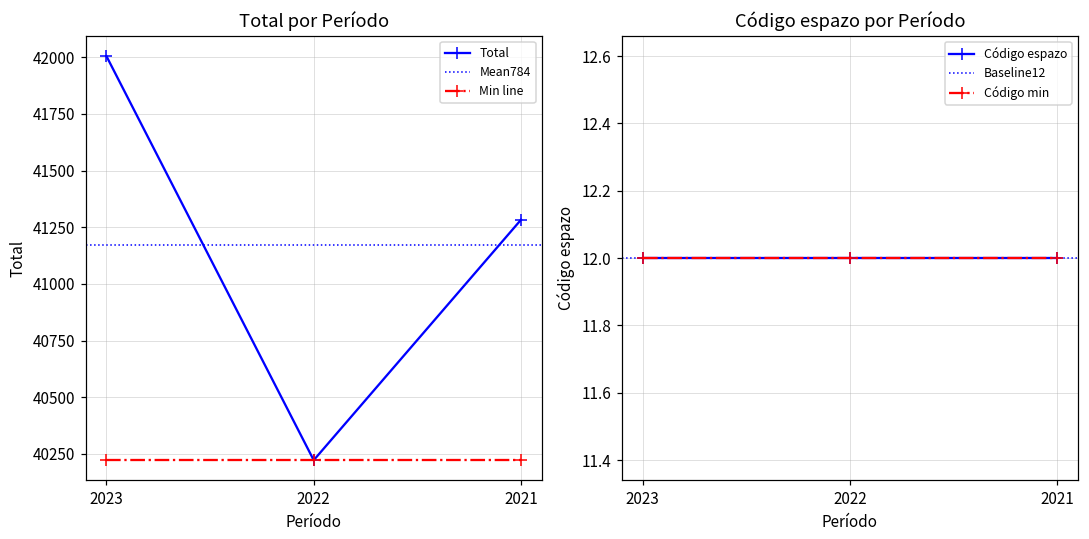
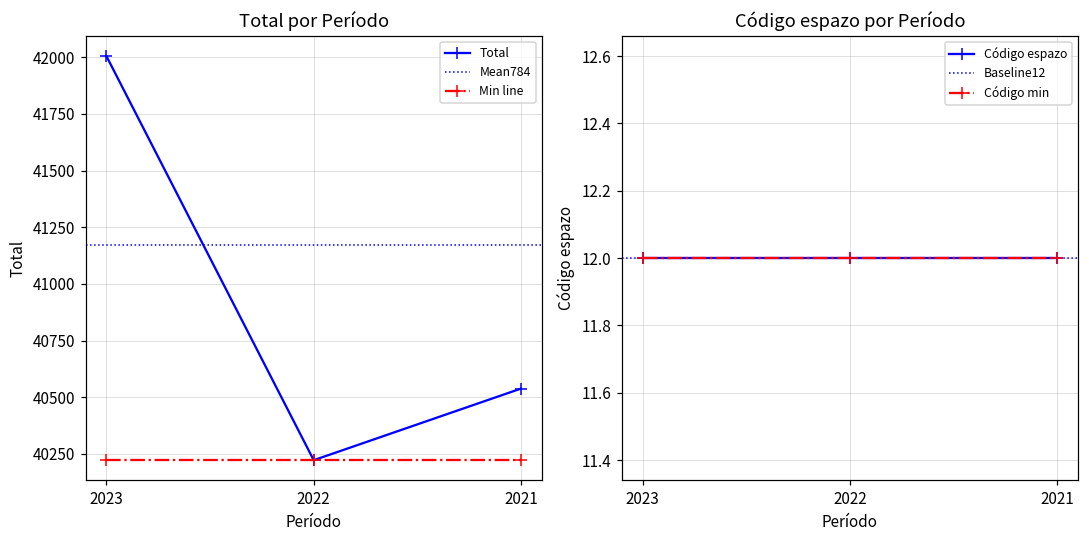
  {
    "Total por Período": {
      "Total": {
        "2023": 42010,
-       "2021": 41280
+       "2021": 40540
      },
      "Min line": {
        "2023": 40220,
        "2021": 40220
      }
    },
    "Código espazo por Período": {
      "2023": 12.00,
      "2022": 12.00,
      "2021": 12.00
    }
  }
